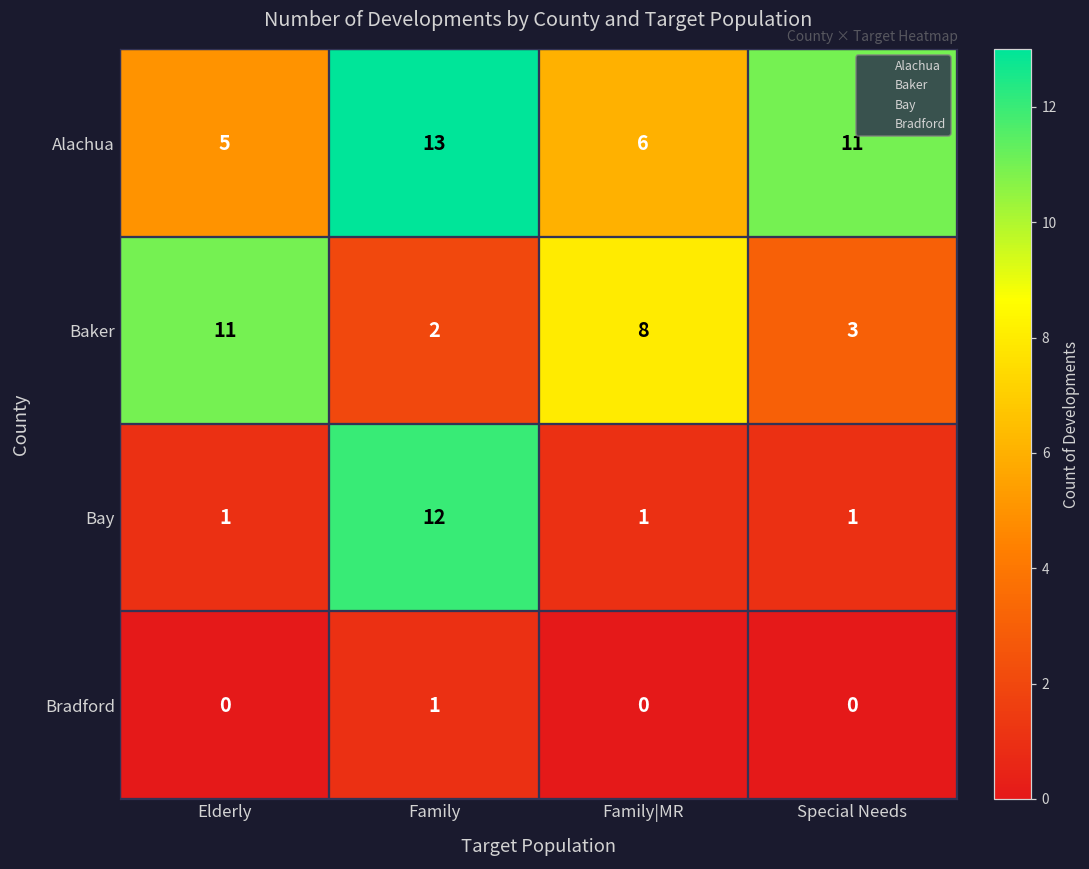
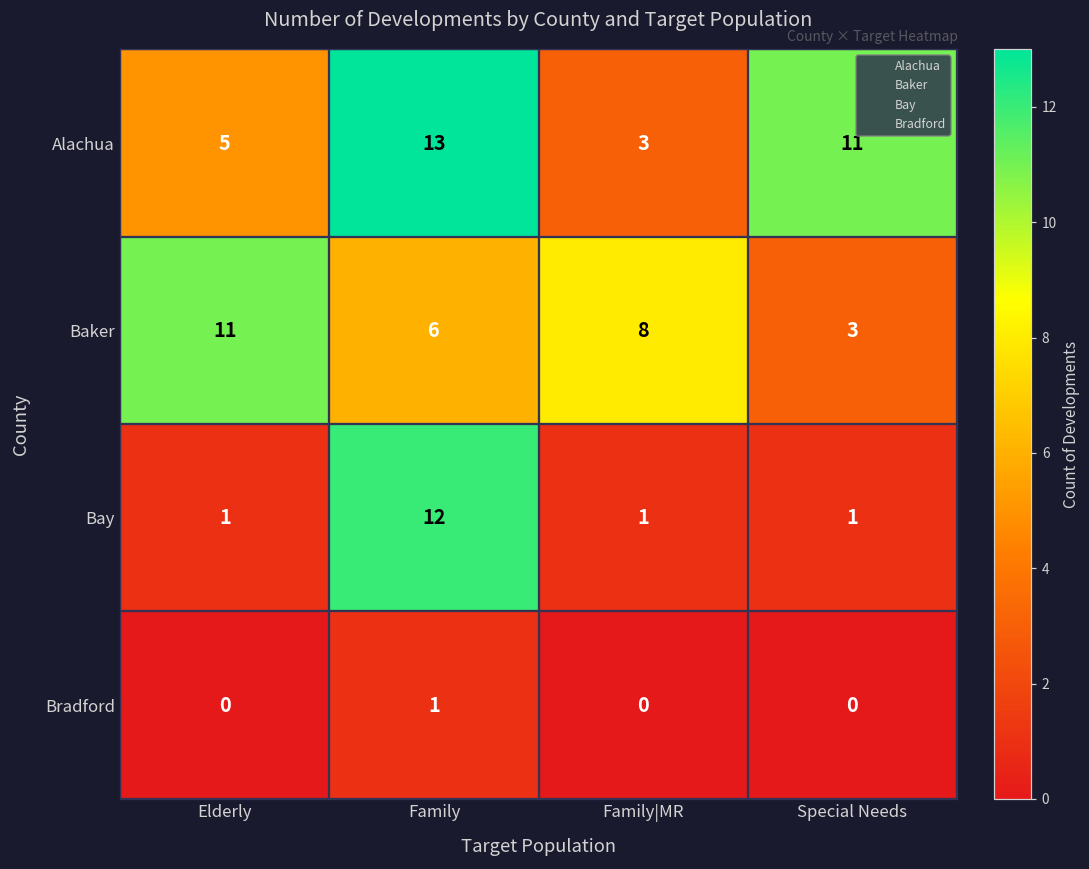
  {
    "Alachua": {
      "Elderly": 5,
      "Family": 13,
-     "Family|MR": 6,
+     "Family|MR": 3,
      "Special Needs": 11
    },
    "Baker": {
      "Elderly": 11,
-     "Family": 2,
+     "Family": 6,
      "Family|MR": 8,
      "Special Needs": 3
    },
    "Bay": {
      "Elderly": 1,
      "Family": 12,
      "Family|MR": 1,
      "Special Needs": 1
    },
    "Bradford": {
      "Elderly": 0,
      "Family": 1,
      "Family|MR": 0,
      "Special Needs": 0
    }
  }
